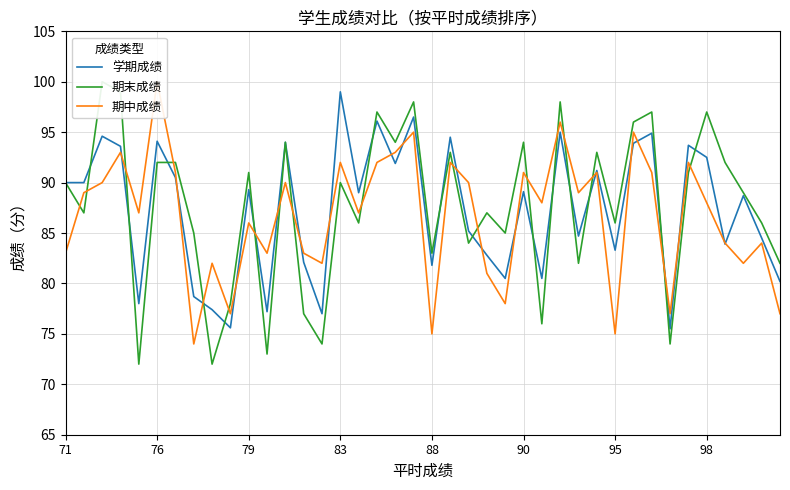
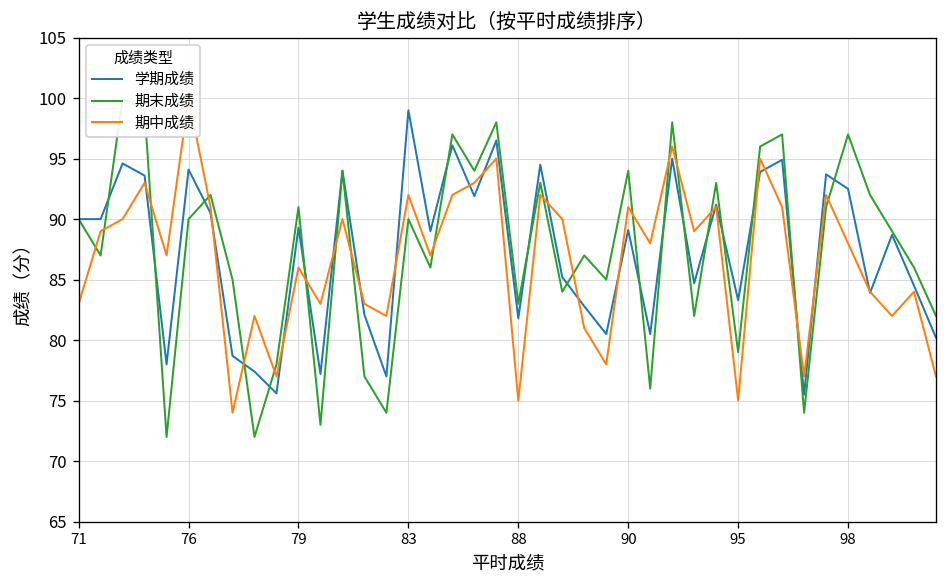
  {
    "学期成绩": {
      "76": 94,
      "79": 89.3,
      "83": 99,
      "88": 82,
      "90": 89,
      "95": 83.3,
      "98": 92.5
    },
    "期末成绩": {
-     "76": 92,
+     "76": 90,
      "79": 91,
      "83": 90,
      "88": 83,
      "90": 94,
-     "95": 86,
+     "95": 79,
      "98": 97
    },
    "期中成绩": {
      "71": 83,
      "79": 86,
      "83": 92,
      "88": 75,
      "90": 91,
      "95": 75,
      "98": 88
    }
  }
